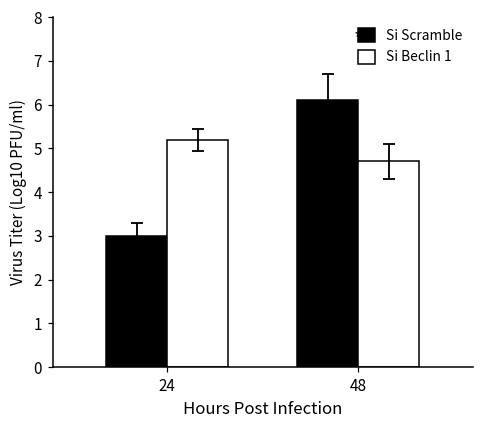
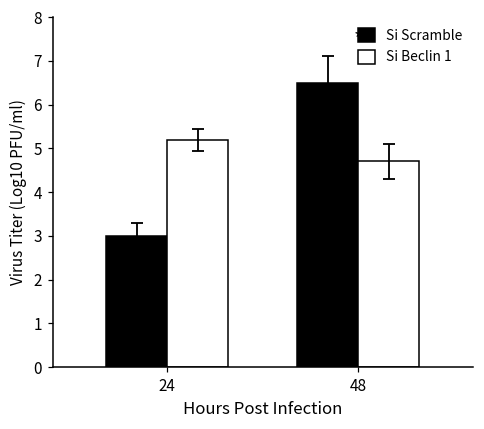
  {
    "Si Scramble": {
      "24": 3.0,
-     "48": 6.1
+     "48": 6.5
    },
    "Si Beclin 1": {
      "24": 5.2,
      "48": 4.7
    }
  }
